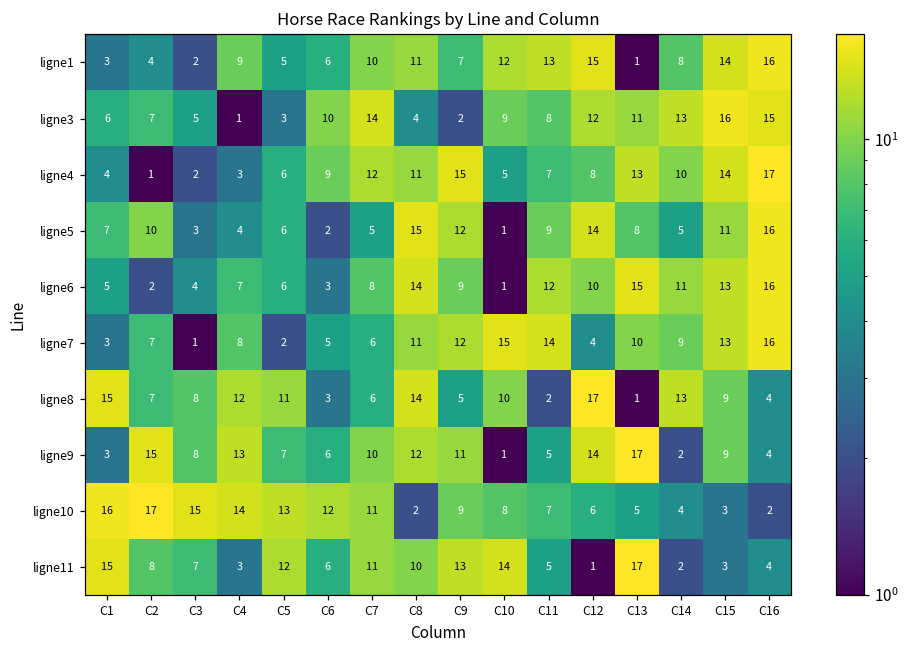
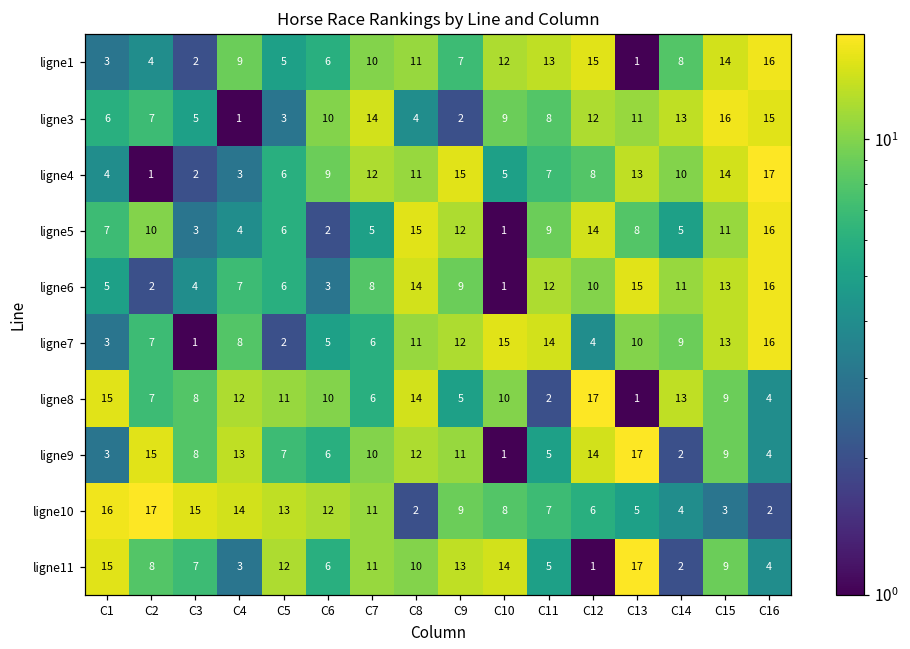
  {
    "ligne1": {
      "C1": 3,
      "C2": 4,
      "C3": 2,
      "C4": 9,
      "C5": 5,
      "C6": 6,
      "C7": 10,
      "C8": 11,
      "C9": 7,
      "C10": 12,
      "C11": 13,
      "C12": 15,
      "C13": 1,
      "C14": 8,
      "C15": 14,
      "C16": 16
    },
    "ligne3": {
      "C1": 6,
      "C2": 7,
      "C3": 5,
      "C4": 1,
      "C5": 3,
      "C6": 10,
      "C7": 14,
      "C8": 4,
      "C9": 2,
      "C10": 9,
      "C11": 8,
      "C12": 12,
      "C13": 11,
      "C14": 13,
      "C15": 16,
      "C16": 15
    },
    "ligne4": {
      "C1": 4,
      "C2": 1,
      "C3": 2,
      "C4": 3,
      "C5": 6,
      "C6": 9,
      "C7": 12,
      "C8": 11,
      "C9": 15,
      "C10": 5,
      "C11": 7,
      "C12": 8,
      "C13": 13,
      "C14": 10,
      "C15": 14,
      "C16": 17
    },
    "ligne5": {
      "C1": 7,
      "C2": 10,
      "C3": 3,
      "C4": 4,
      "C5": 6,
      "C6": 2,
      "C7": 5,
      "C8": 15,
      "C9": 12,
      "C10": 1,
      "C11": 9,
      "C12": 14,
      "C13": 8,
      "C14": 5,
      "C15": 11,
      "C16": 16
    },
    "ligne6": {
      "C1": 5,
      "C2": 2,
      "C3": 4,
      "C4": 7,
      "C5": 6,
      "C6": 3,
      "C7": 8,
      "C8": 14,
      "C9": 9,
      "C10": 1,
      "C11": 12,
      "C12": 10,
      "C13": 15,
      "C14": 11,
      "C15": 13,
      "C16": 16
    },
    "ligne7": {
      "C1": 3,
      "C2": 7,
      "C3": 1,
      "C4": 8,
      "C5": 2,
      "C6": 5,
      "C7": 6,
      "C8": 11,
      "C9": 12,
      "C10": 15,
      "C11": 14,
      "C12": 4,
      "C13": 10,
      "C14": 9,
      "C15": 13,
      "C16": 16
    },
    "ligne8": {
      "C1": 15,
      "C2": 7,
      "C3": 8,
      "C4": 12,
      "C5": 11,
-     "C6": 3,
+     "C6": 10,
      "C7": 6,
      "C8": 14,
      "C9": 5,
      "C10": 10,
      "C11": 2,
      "C12": 17,
      "C13": 1,
      "C14": 13,
      "C15": 9,
      "C16": 4
    },
    "ligne9": {
      "C1": 3,
      "C2": 15,
      "C3": 8,
      "C4": 13,
      "C5": 7,
      "C6": 6,
      "C7": 10,
      "C8": 12,
      "C9": 11,
      "C10": 1,
      "C11": 5,
      "C12": 14,
      "C13": 17,
      "C14": 2,
      "C15": 9,
      "C16": 4
    },
    "ligne10": {
      "C1": 16,
      "C2": 17,
      "C3": 15,
      "C4": 14,
      "C5": 13,
      "C6": 12,
      "C7": 11,
      "C8": 2,
      "C9": 9,
      "C10": 8,
      "C11": 7,
      "C12": 6,
      "C13": 5,
      "C14": 4,
      "C15": 3,
      "C16": 2
    },
    "ligne11": {
      "C1": 15,
      "C2": 8,
      "C3": 7,
      "C4": 3,
      "C5": 12,
      "C6": 6,
      "C7": 11,
      "C8": 10,
      "C9": 13,
      "C10": 14,
      "C11": 5,
      "C12": 1,
      "C13": 17,
      "C14": 2,
-     "C15": 3,
+     "C15": 9,
      "C16": 4
    }
  }
